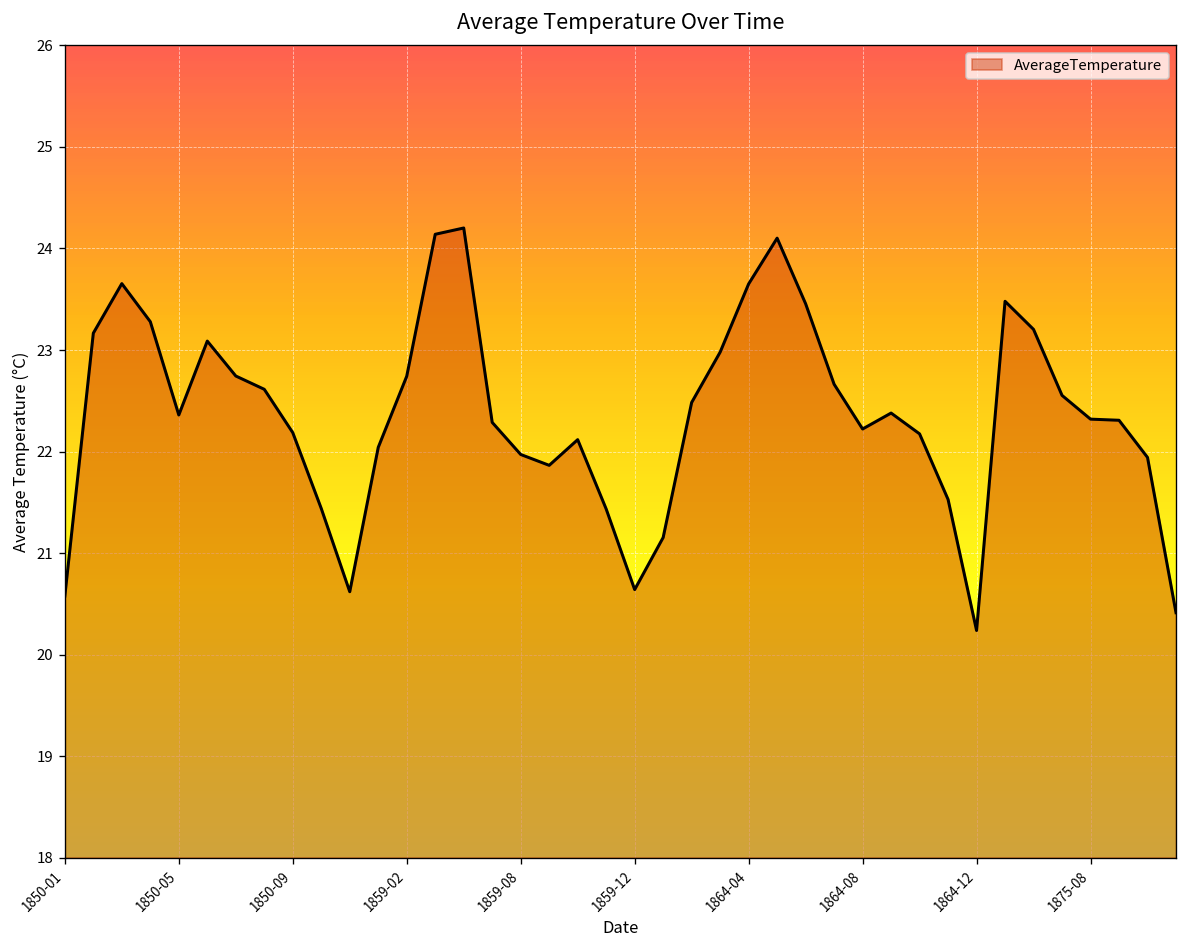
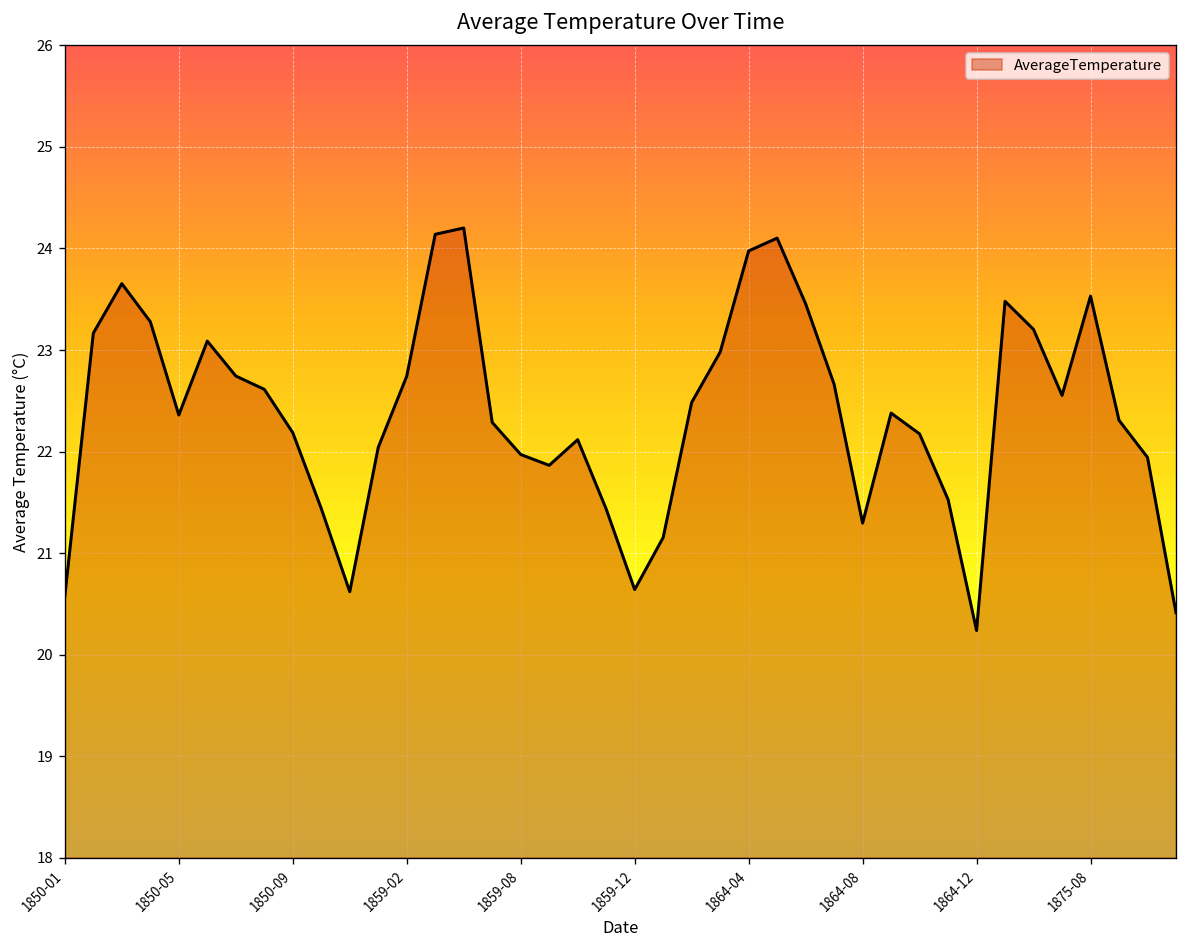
  {
    "1850-01": 20.6,
    "1850-05": 22.4,
    "1850-09": 22.2,
    "1859-02": 22.7,
    "1859-08": 22.0,
    "1859-12": 20.6,
-   "1864-04": 23.7,
-   "1864-08": 22.2,
+   "1864-04": 24.0,
+   "1864-08": 21.3,
    "1864-12": 20.2,
-   "1875-08": 22.3
+   "1875-08": 23.5
  }
